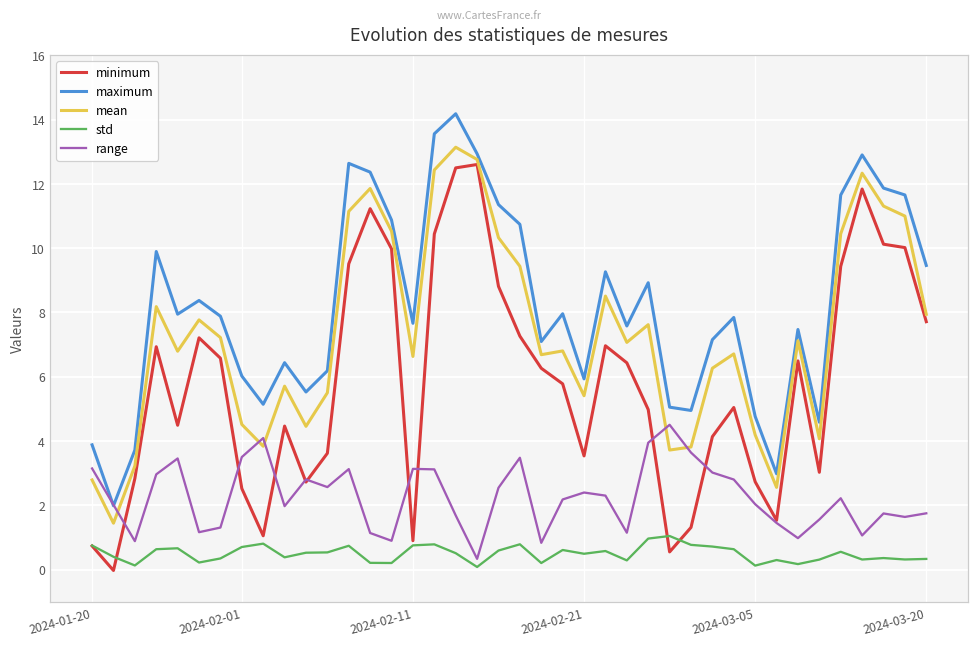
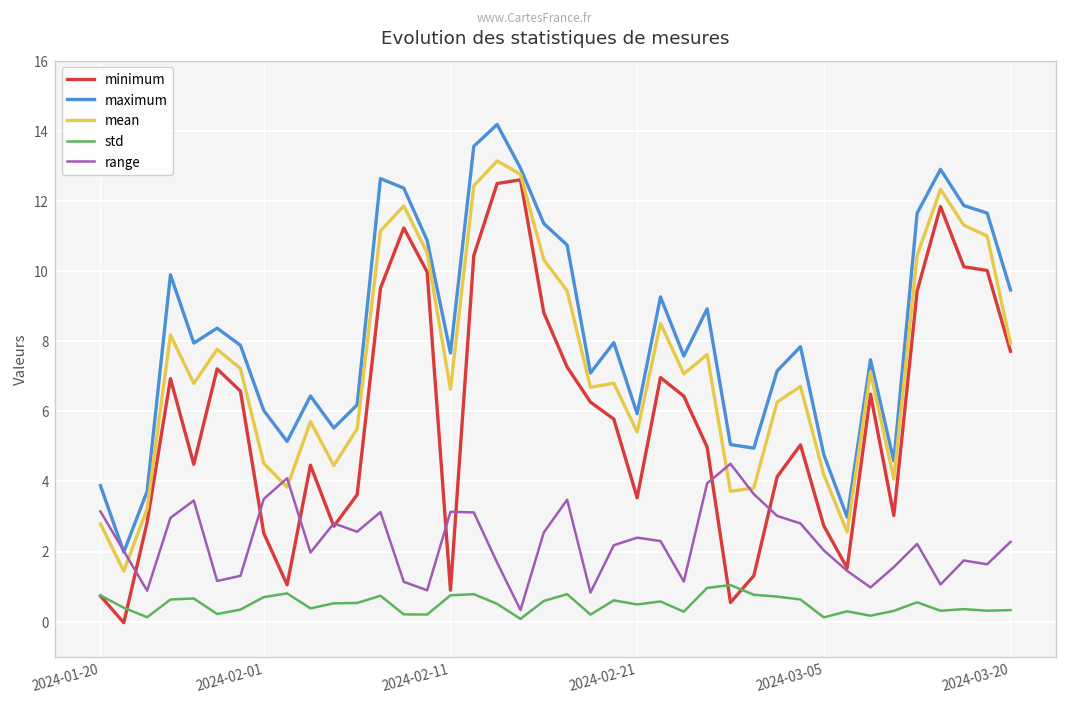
  {
    "minimum": {
      "2024-02-01": 2.5,
      "2024-02-11": 0.9,
      "2024-02-21": 3.5,
      "2024-03-05": 2.7,
      "2024-03-20": 7.7
    },
    "maximum": {
      "2024-01-20": 3.9,
      "2024-02-01": 6.0,
      "2024-02-11": 7.7,
      "2024-02-21": 5.9,
      "2024-03-05": 4.8,
      "2024-03-20": 9.5
    },
    "mean": {
      "2024-01-20": 2.8,
      "2024-02-01": 4.5,
      "2024-02-11": 6.6,
      "2024-02-21": 5.4,
      "2024-03-05": 4.2,
      "2024-03-20": 7.9
    },
    "std": {
      "2024-02-01": 0.7,
      "2024-02-11": 0.8,
      "2024-02-21": 0.5,
      "2024-03-05": 0.1,
      "2024-03-20": 0.3
    },
    "range": {
      "2024-01-20": 3.1,
      "2024-02-01": 3.5,
      "2024-02-11": 3.1,
      "2024-02-21": 2.4,
      "2024-03-05": 2.0,
-     "2024-03-20": 1.7
+     "2024-03-20": 2.3
    }
  }
